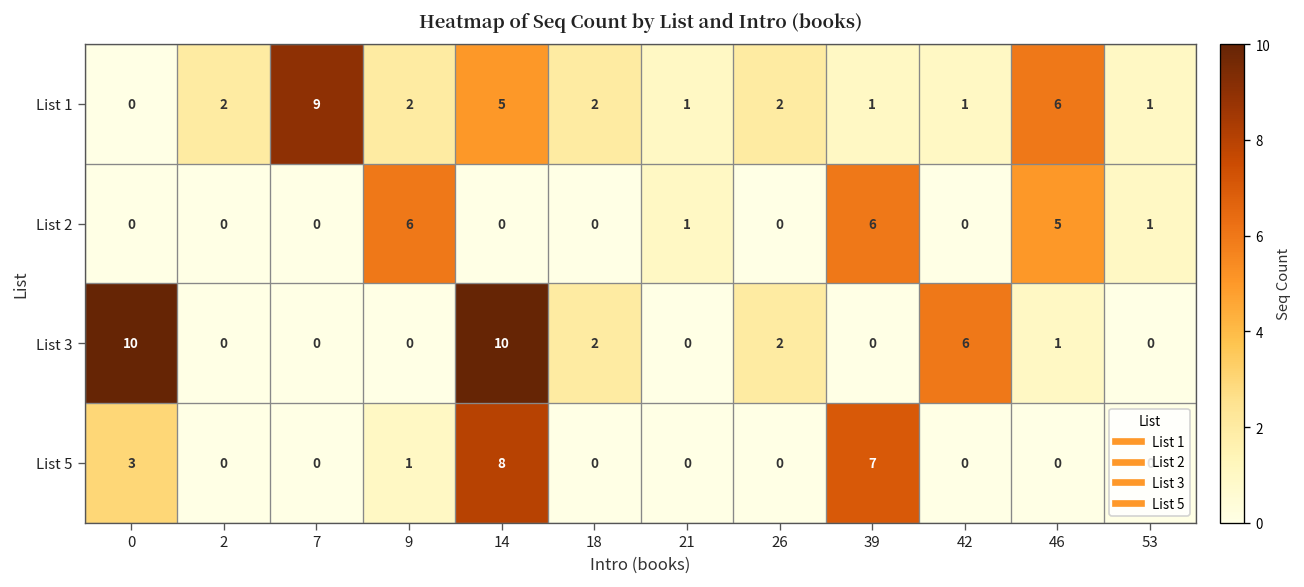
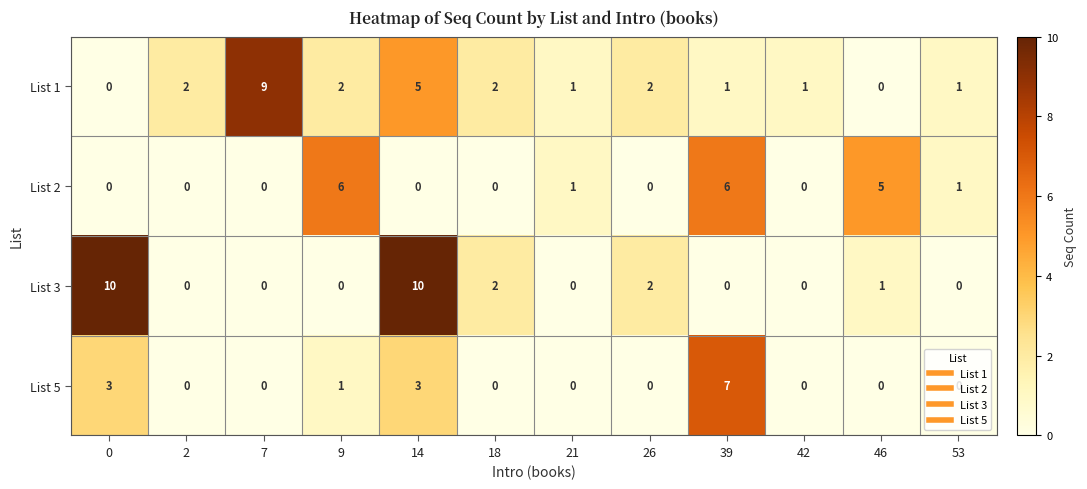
  {
    "List 1": {
      "0": 0,
      "2": 2,
      "7": 9,
      "9": 2,
      "14": 5,
      "18": 2,
      "21": 1,
      "26": 2,
      "39": 1,
      "42": 1,
-     "46": 6,
+     "46": 0,
      "53": 1
    },
    "List 2": {
      "0": 0,
      "2": 0,
      "7": 0,
      "9": 6,
      "14": 0,
      "18": 0,
      "21": 1,
      "26": 0,
      "39": 6,
      "42": 0,
      "46": 5,
      "53": 1
    },
    "List 3": {
      "0": 10,
      "2": 0,
      "7": 0,
      "9": 0,
      "14": 10,
      "18": 2,
      "21": 0,
      "26": 2,
      "39": 0,
-     "42": 6,
+     "42": 0,
      "46": 1,
      "53": 0
    },
    "List 5": {
      "0": 3,
      "2": 0,
      "7": 0,
      "9": 1,
-     "14": 8,
+     "14": 3,
      "18": 0,
      "21": 0,
      "26": 0,
      "39": 7,
      "42": 0,
      "46": 0
    }
  }
